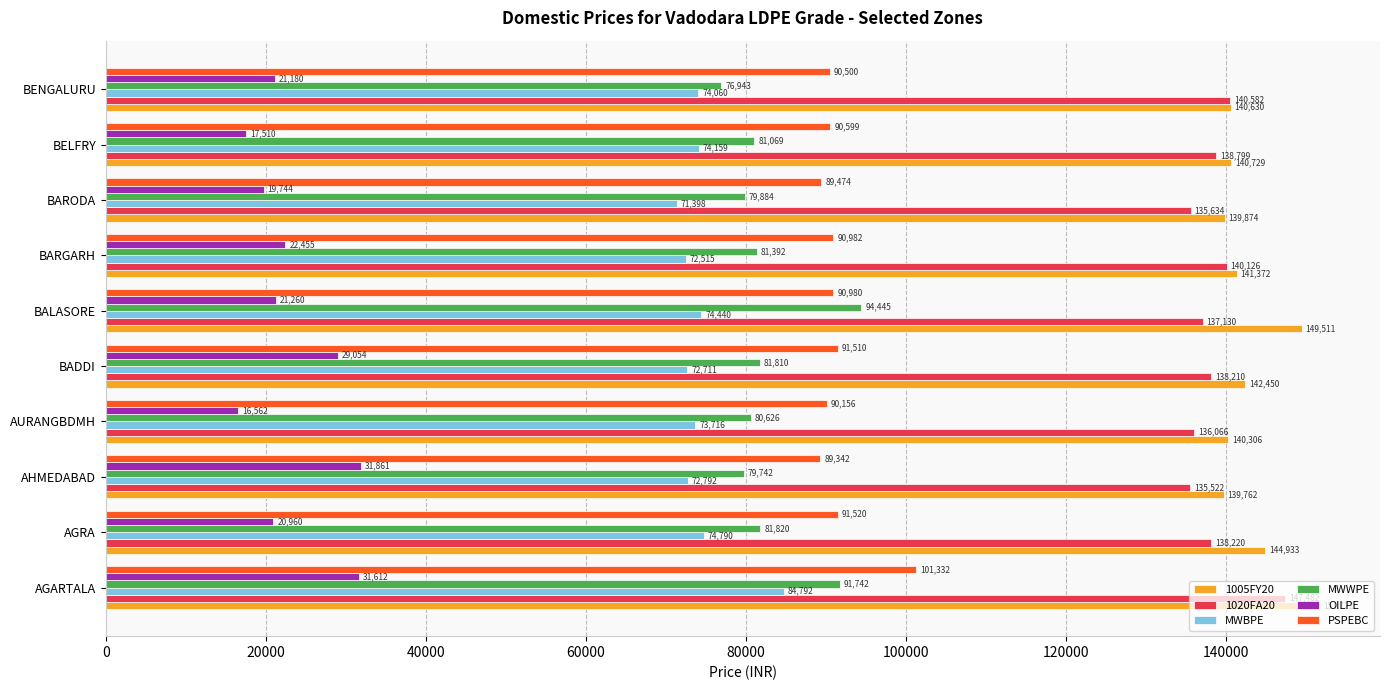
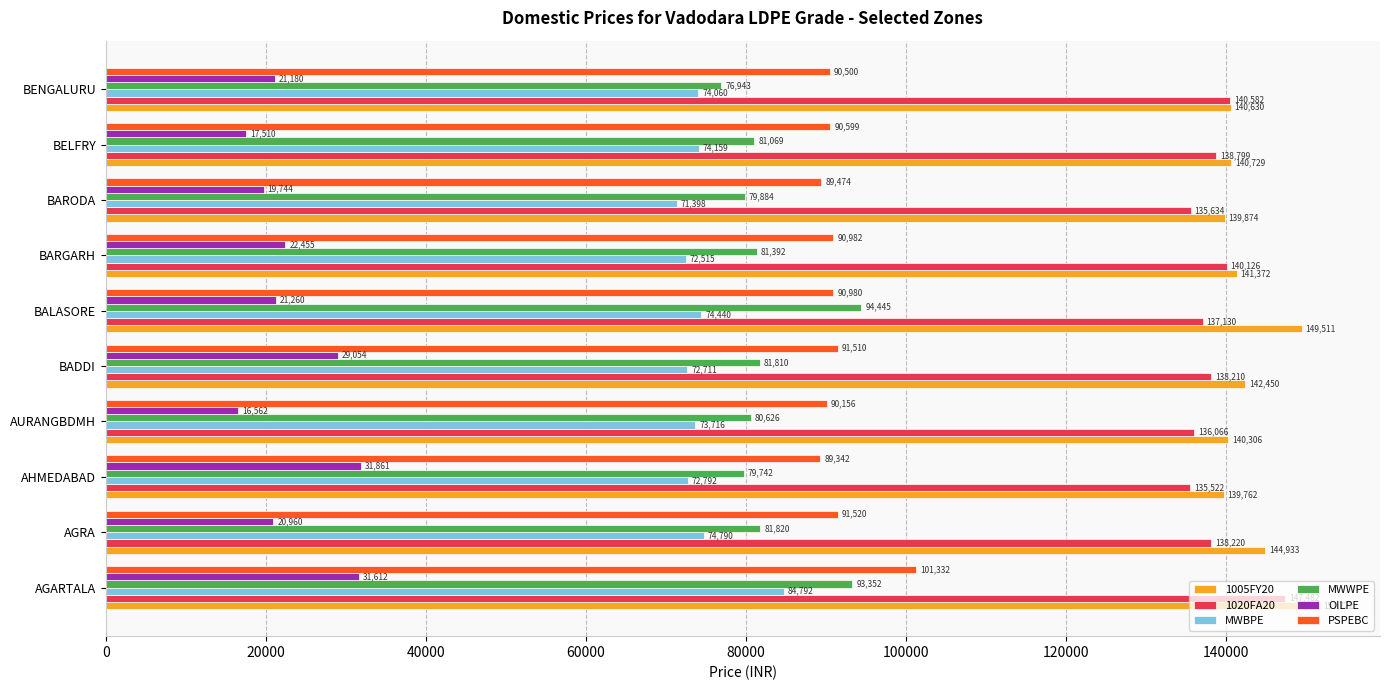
  {
    "1005FY20": {
      "BELFRY": "140,729",
      "BARODA": "139,874",
      "BARGARH": "141,372",
      "BALASORE": "149,511",
      "BADDI": "142,450",
      "AURANGBDMH": "140,306",
      "AHMEDABAD": "139,762",
      "AGRA": "144,933"
    },
    "MWBPE": {
      "BENGALURU": "74,060",
      "BELFRY": "74,159",
      "BARODA": "71,398",
      "BARGARH": "72,515",
      "BALASORE": "74,440",
      "BADDI": "72,711",
      "AURANGBDMH": "73,716",
      "AHMEDABAD": "72,792",
      "AGRA": "74,790",
      "AGARTALA": "84,792"
    },
    "MWWPE": {
      "BENGALURU": "76,943",
      "BELFRY": "81,069",
      "BARODA": "79,884",
      "BARGARH": "81,392",
      "BALASORE": "94,445",
      "BADDI": "81,810",
      "AURANGBDMH": "80,626",
      "AHMEDABAD": "79,742",
      "AGRA": "81,820",
-     "AGARTALA": "91,742"
+     "AGARTALA": "93,352"
    },
    "OILPE": {
      "BENGALURU": "21,180",
      "BELFRY": "17,510",
      "BARODA": "19,744",
      "BARGARH": "22,455",
      "BALASORE": "21,260",
      "BADDI": "29,054",
      "AURANGBDMH": "16,562",
      "AHMEDABAD": "31,861",
      "AGRA": "20,960",
      "AGARTALA": "31,612"
    }
  }
